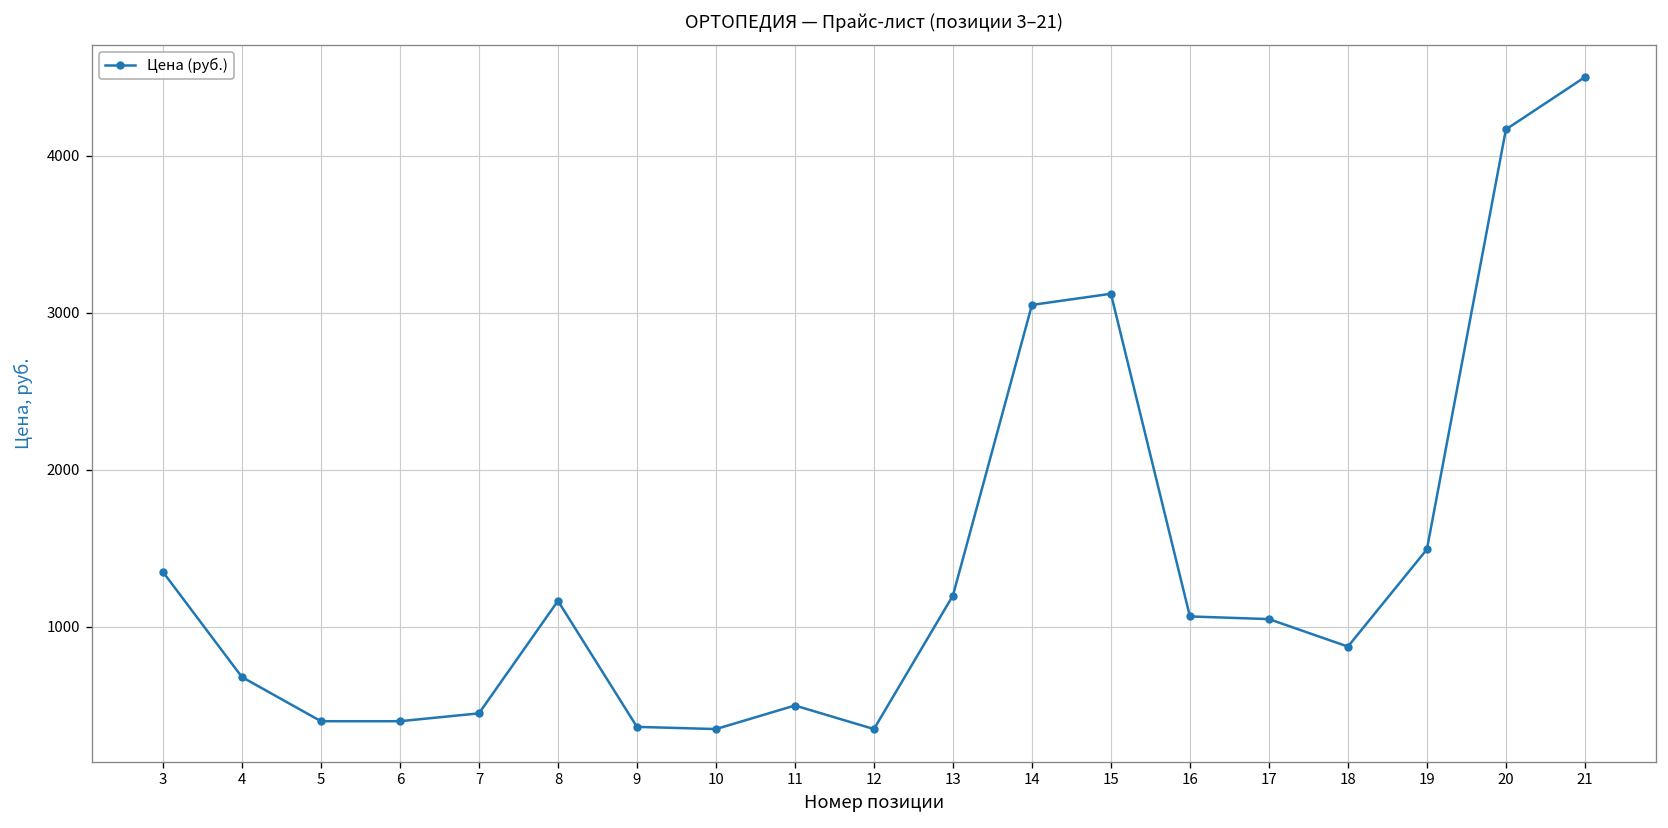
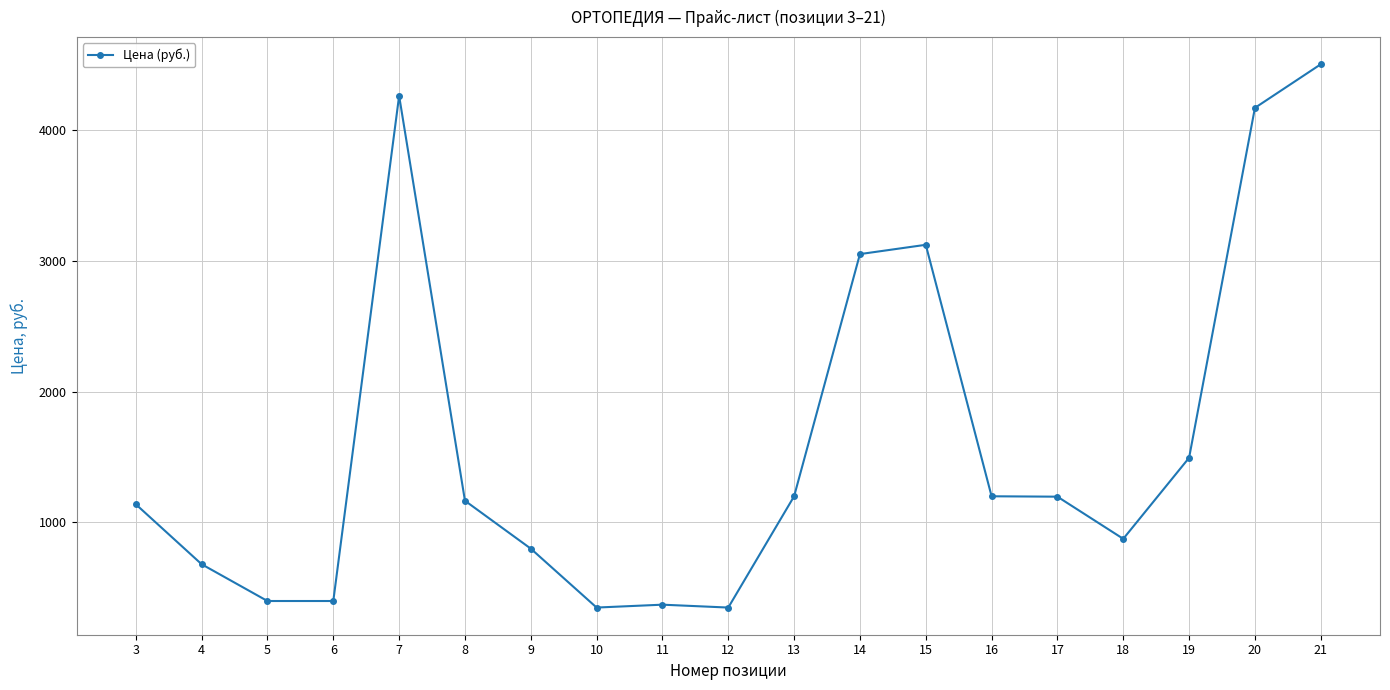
  {
-   "3": 1350,
+   "3": 1140,
    "4": 680,
    "5": 400,
    "6": 400,
-   "7": 450,
+   "7": 4260,
    "8": 1170,
-   "9": 360,
+   "9": 800,
    "10": 350,
-   "11": 500,
+   "11": 370,
    "12": 350,
    "13": 1200,
    "14": 3050,
    "15": 3120,
-   "16": 1070,
-   "17": 1050,
+   "16": 1200,
+   "17": 1200,
    "18": 880,
    "19": 1490,
    "20": 4170,
    "21": 4500
  }
